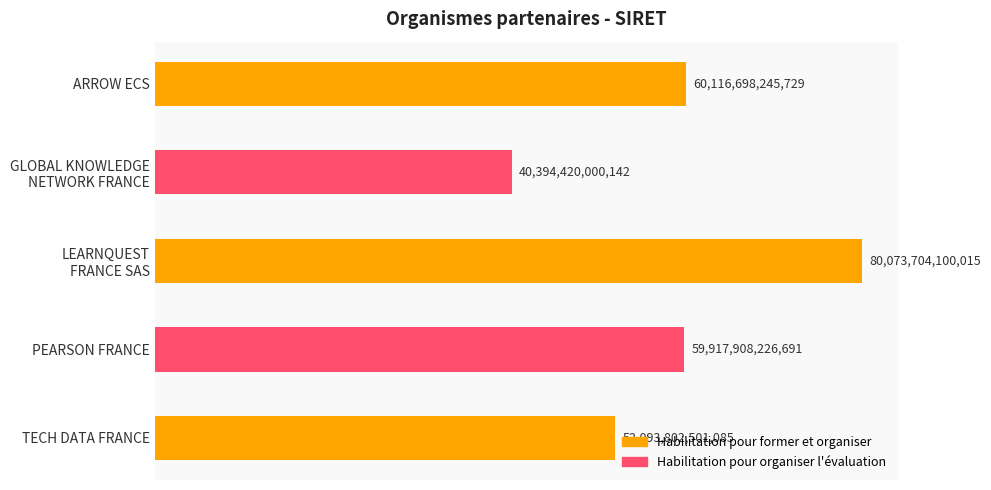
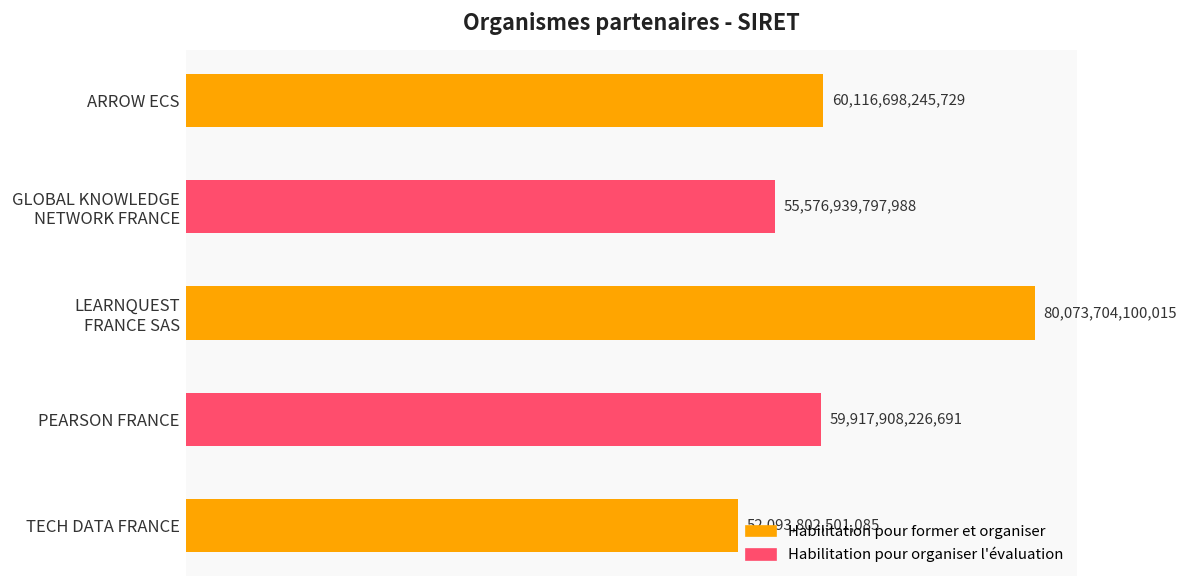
  {
    "ARROW ECS": "60,116,698,245,729",
-   "GLOBAL KNOWLEDGE NETWORK FRANCE": "40,394,420,000,142",
+   "GLOBAL KNOWLEDGE NETWORK FRANCE": "55,576,939,797,988",
    "LEARNQUEST FRANCE SAS": "80,073,704,100,015",
    "PEARSON FRANCE": "59,917,908,226,691",
    "TECH DATA FRANCE": "52,093,802,501,085"
  }
